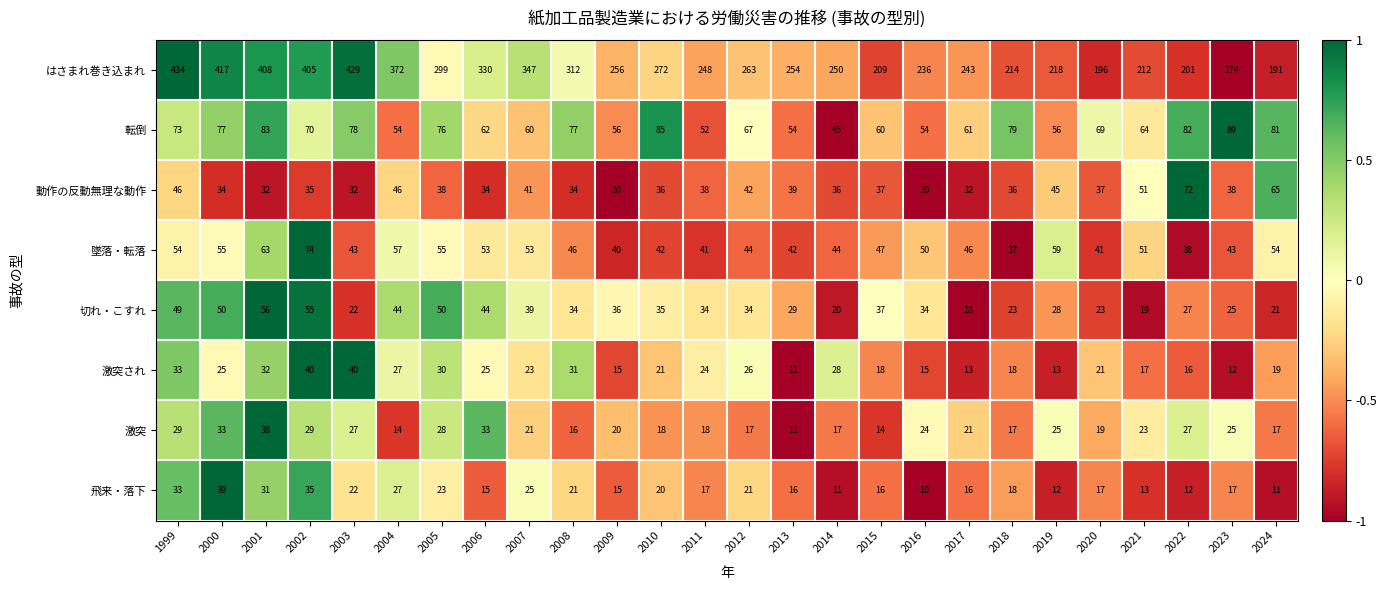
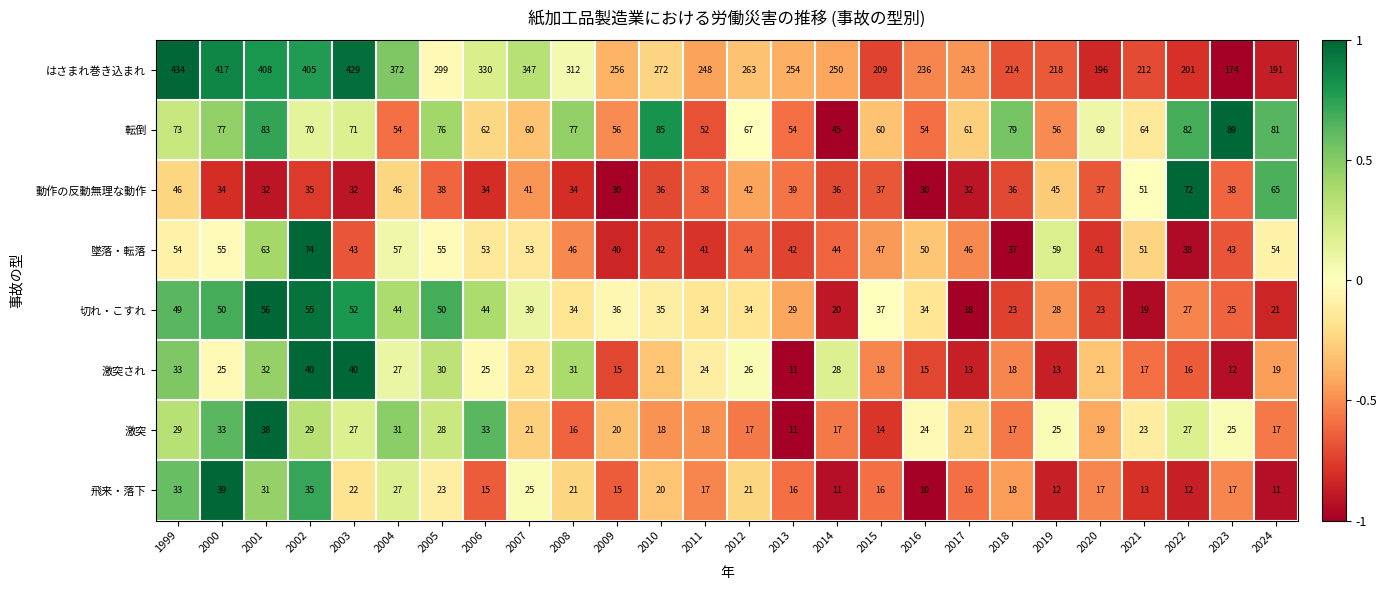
  {
    "転倒": {
      "1999": 73,
      "2000": 77,
      "2001": 83,
      "2002": 70,
-     "2003": 78,
+     "2003": 71,
      "2004": 54,
      "2005": 76,
      "2006": 62,
      "2007": 60,
      "2008": 77,
      "2009": 56,
      "2010": 85,
      "2011": 52,
      "2012": 67,
      "2013": 54,
      "2014": 45,
      "2015": 60,
      "2016": 54,
      "2017": 61,
      "2018": 79,
      "2019": 56,
      "2020": 69,
      "2021": 64,
      "2022": 82,
      "2023": 89,
      "2024": 81
    },
    "切れ・こすれ": {
      "1999": 49,
      "2000": 50,
      "2001": 56,
      "2002": 55,
-     "2003": 22,
+     "2003": 52,
      "2004": 44,
      "2005": 50,
      "2006": 44,
      "2007": 39,
      "2008": 34,
      "2009": 36,
      "2010": 35,
      "2011": 34,
      "2012": 34,
      "2013": 29,
      "2014": 20,
      "2015": 37,
      "2016": 34,
      "2017": 18,
      "2018": 23,
      "2019": 28,
      "2020": 23,
      "2021": 19,
      "2022": 27,
      "2023": 25,
      "2024": 21
    },
    "激突": {
      "1999": 29,
      "2000": 33,
      "2001": 38,
      "2002": 29,
      "2003": 27,
-     "2004": 14,
+     "2004": 31,
      "2005": 28,
      "2006": 33,
      "2007": 21,
      "2008": 16,
      "2009": 20,
      "2010": 18,
      "2011": 18,
      "2012": 17,
      "2013": 11,
      "2014": 17,
      "2015": 14,
      "2016": 24,
      "2017": 21,
      "2018": 17,
      "2019": 25,
      "2020": 19,
      "2021": 23,
      "2022": 27,
      "2023": 25,
      "2024": 17
    }
  }
